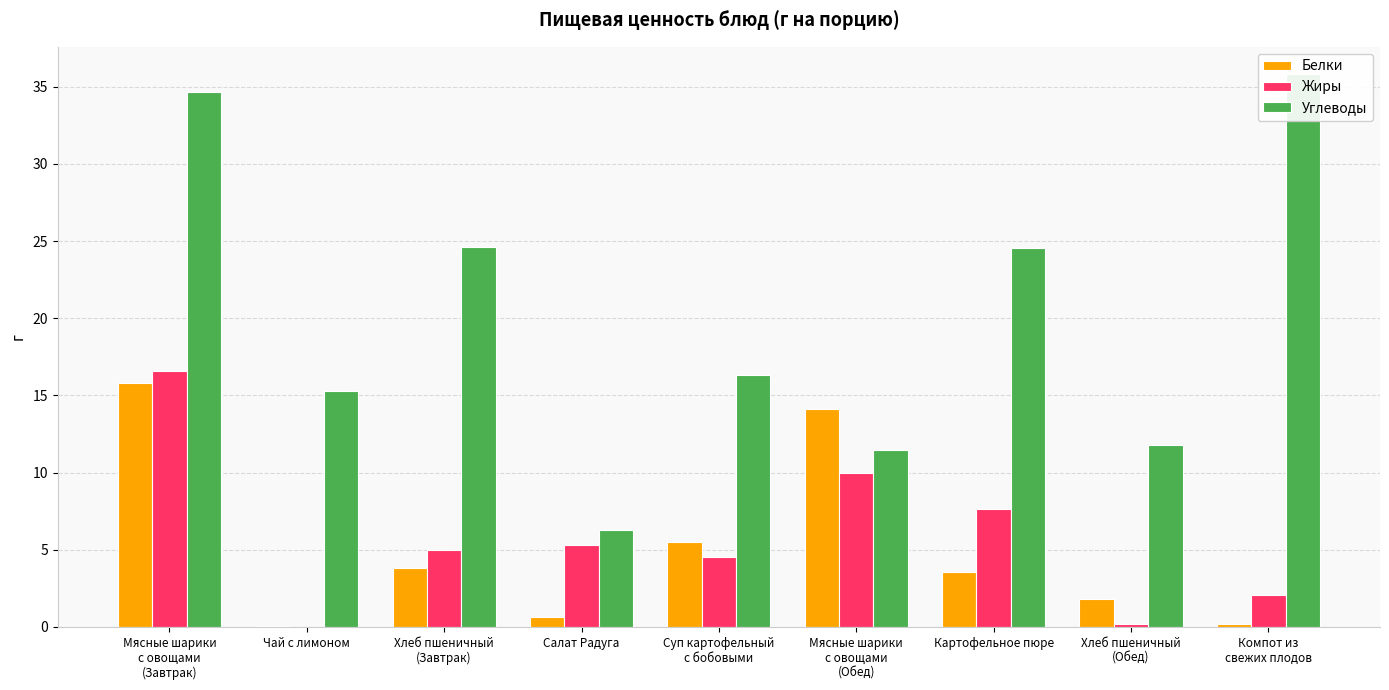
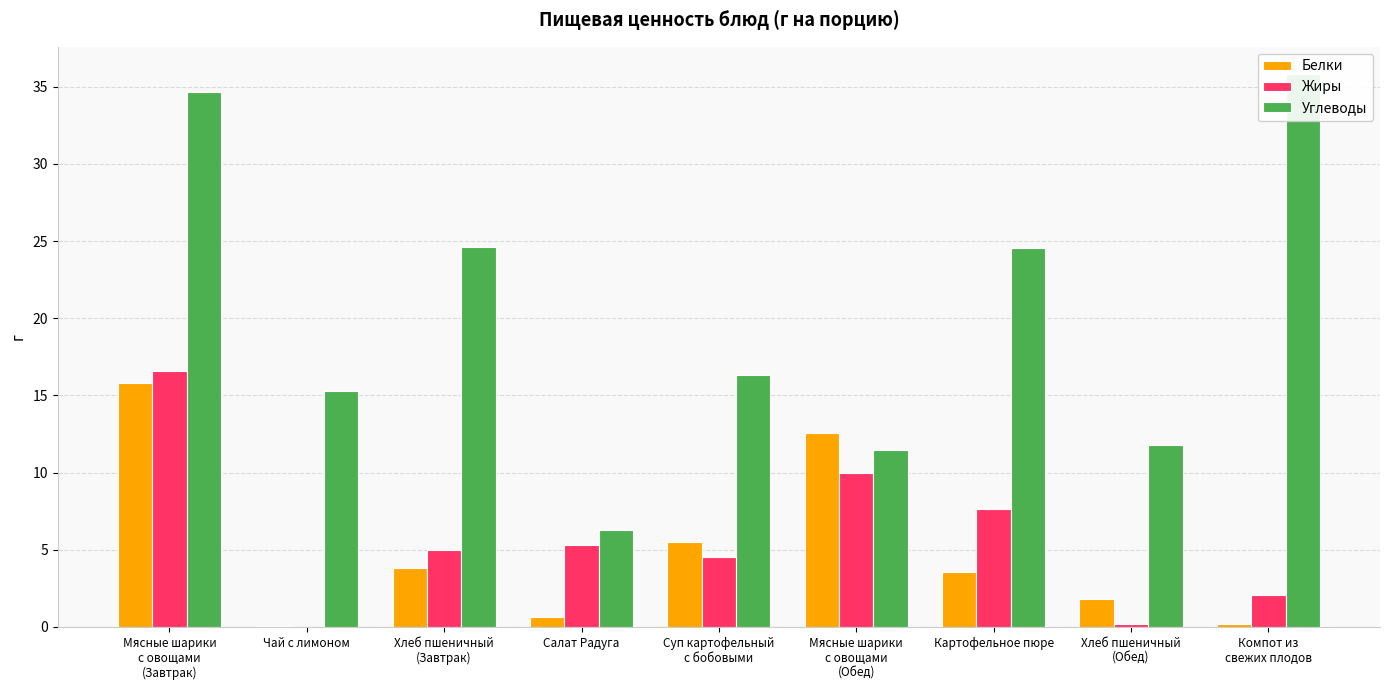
  {
    "Белки": {
      "Мясные шарики с овощами (Завтрак)": 15.8,
      "Хлеб пшеничный (Завтрак)": 3.8,
      "Салат Радуга": 0.6,
      "Суп картофельный с бобовыми": 5.5,
-     "Мясные шарики с овощами (Обед)": 14.1,
+     "Мясные шарики с овощами (Обед)": 12.6,
      "Картофельное пюре": 3.5,
      "Хлеб пшеничный (Обед)": 1.8,
      "Компот из свежих плодов": 0.2
    },
    "Жиры": {
      "Мясные шарики с овощами (Завтрак)": 16.6,
      "Хлеб пшеничный (Завтрак)": 5.0,
      "Салат Радуга": 5.3,
      "Суп картофельный с бобовыми": 4.5,
      "Мясные шарики с овощами (Обед)": 10.0,
      "Картофельное пюре": 7.6,
      "Хлеб пшеничный (Обед)": 0.2,
      "Компот из свежих плодов": 2.1
    },
    "Углеводы": {
      "Мясные шарики с овощами (Завтрак)": 34.7,
      "Чай с лимоном": 15.3,
      "Хлеб пшеничный (Завтрак)": 24.6,
      "Салат Радуга": 6.3,
      "Суп картофельный с бобовыми": 16.3,
      "Мясные шарики с овощами (Обед)": 11.4,
      "Картофельное пюре": 24.5,
      "Хлеб пшеничный (Обед)": 11.8
    }
  }
